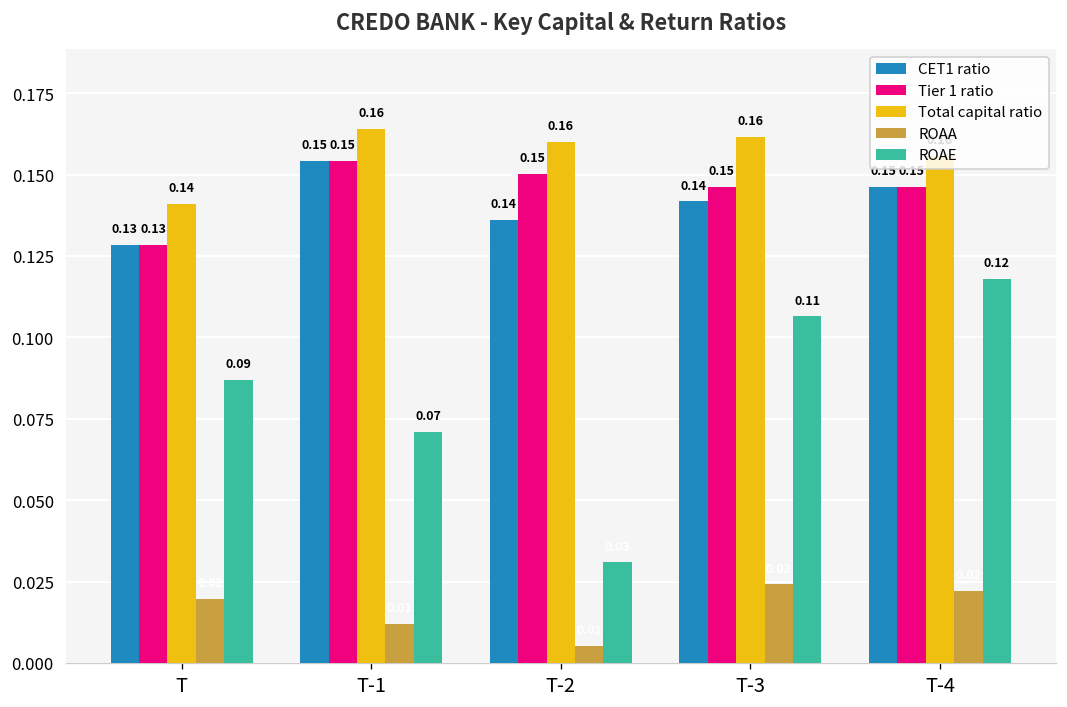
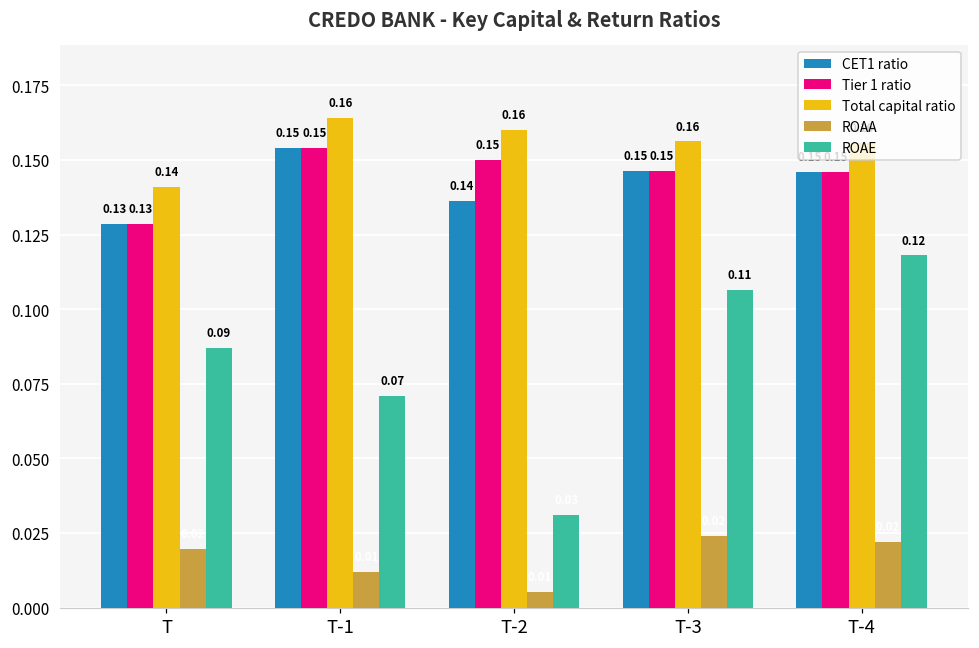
  {
    "CET1 ratio": {
      "T": 0.13,
      "T-1": 0.15,
      "T-2": 0.14,
-     "T-3": 0.14
+     "T-3": 0.15
    },
    "Tier 1 ratio": {
      "T": 0.13,
      "T-1": 0.15,
      "T-2": 0.15,
      "T-3": 0.15
    },
    "Total capital ratio": {
-     "T-3": 0.162
+     "T-3": 0.156
    },
    "ROAA": {
      "T": 0.020,
      "T-1": 0.012,
      "T-2": 0.005,
      "T-3": 0.024,
      "T-4": 0.022
    },
    "ROAE": {
      "T": 0.09,
      "T-1": 0.07,
      "T-3": 0.11,
      "T-4": 0.12
    }
  }
